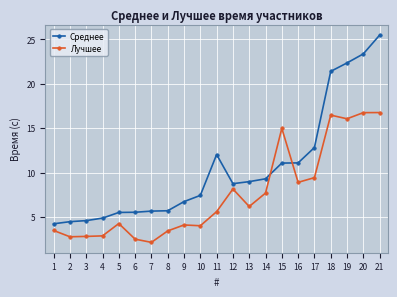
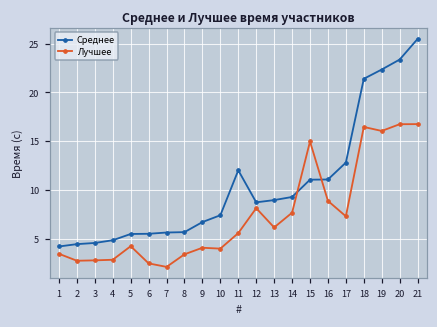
  {
    "Среднее": {
      "1": 4,
      "2": 4,
      "3": 5,
      "4": 5,
      "5": 6,
      "6": 6,
      "7": 6,
      "8": 6,
      "9": 7,
      "10": 7,
      "11": 12,
      "12": 9,
      "13": 9,
      "14": 9,
      "15": 11,
      "16": 11,
      "17": 13,
      "18": 21,
      "19": 22,
      "20": 23,
      "21": 25
    },
    "Лучшее": {
      "1": 3,
      "2": 3,
      "3": 3,
      "4": 3,
      "5": 4,
      "6": 3,
      "7": 2,
      "8": 3,
      "9": 4,
      "10": 4,
      "11": 6,
      "12": 8,
      "13": 6,
      "14": 8,
      "15": 15,
      "16": 9,
-     "17": 9,
+     "17": 7,
      "18": 16,
      "19": 16,
      "20": 17,
      "21": 17
    }
  }
